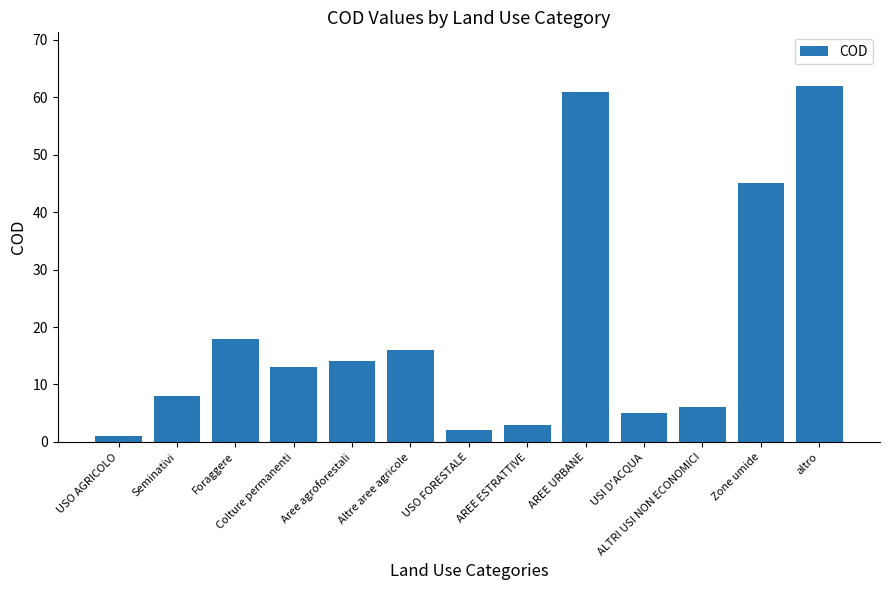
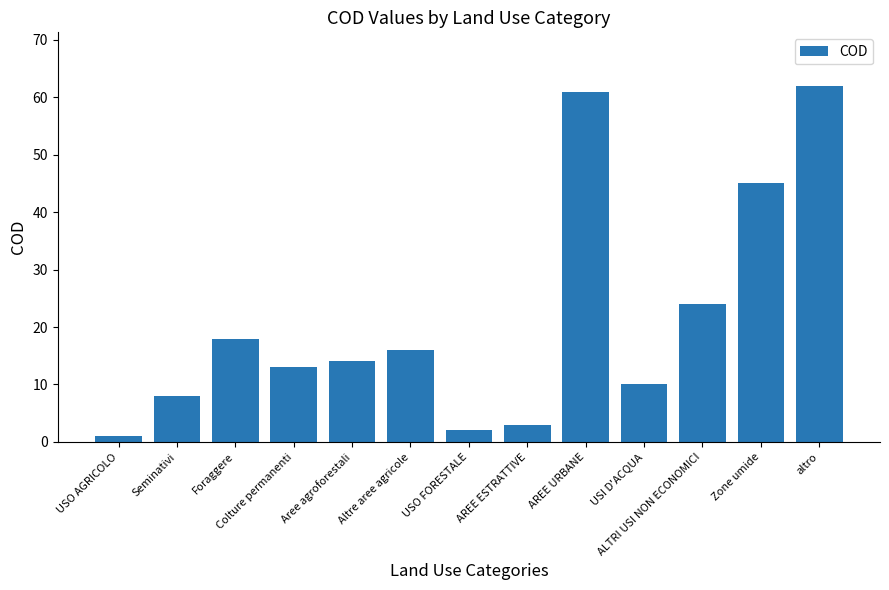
  {
    "USO AGRICOLO": 1,
    "Seminativi": 8,
    "Foraggere": 18,
    "Colture permanenti": 13,
    "Aree agroforestali": 14,
    "Altre aree agricole": 16,
    "USO FORESTALE": 2,
    "AREE ESTRATTIVE": 3,
    "AREE URBANE": 61,
-   "USI D'ACQUA": 5,
-   "ALTRI USI NON ECONOMICI": 6,
+   "USI D'ACQUA": 10,
+   "ALTRI USI NON ECONOMICI": 24,
    "Zone umide": 45,
    "altro": 62
  }
